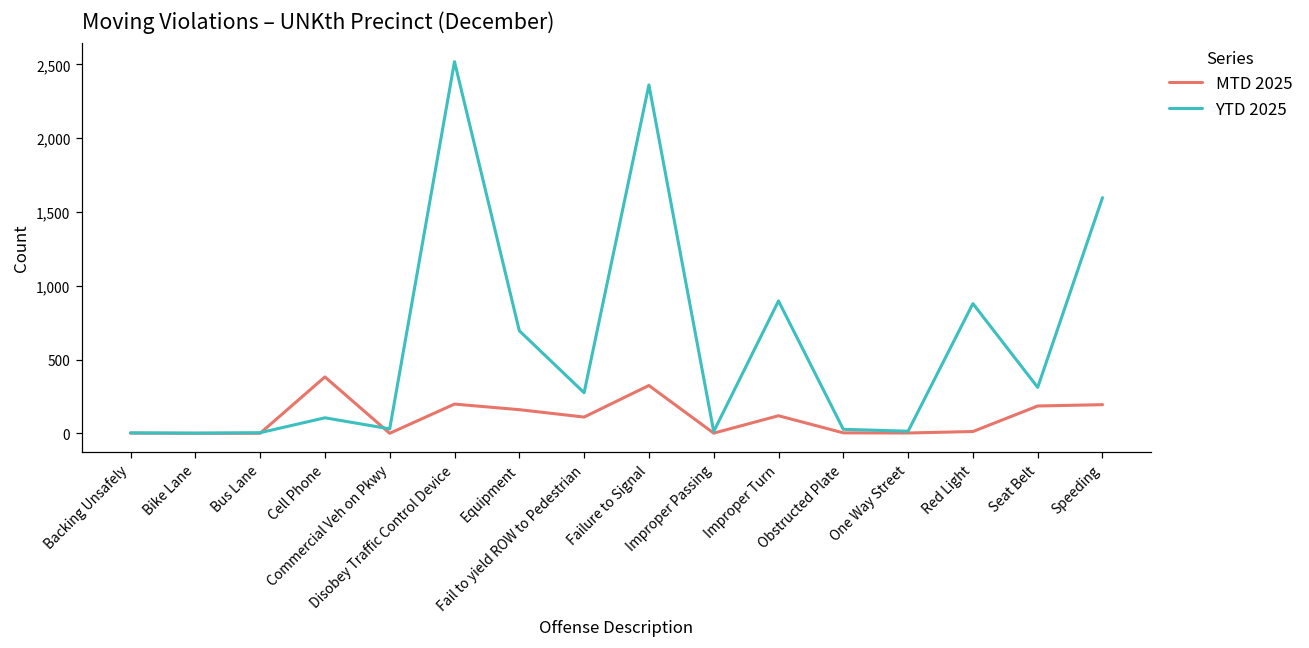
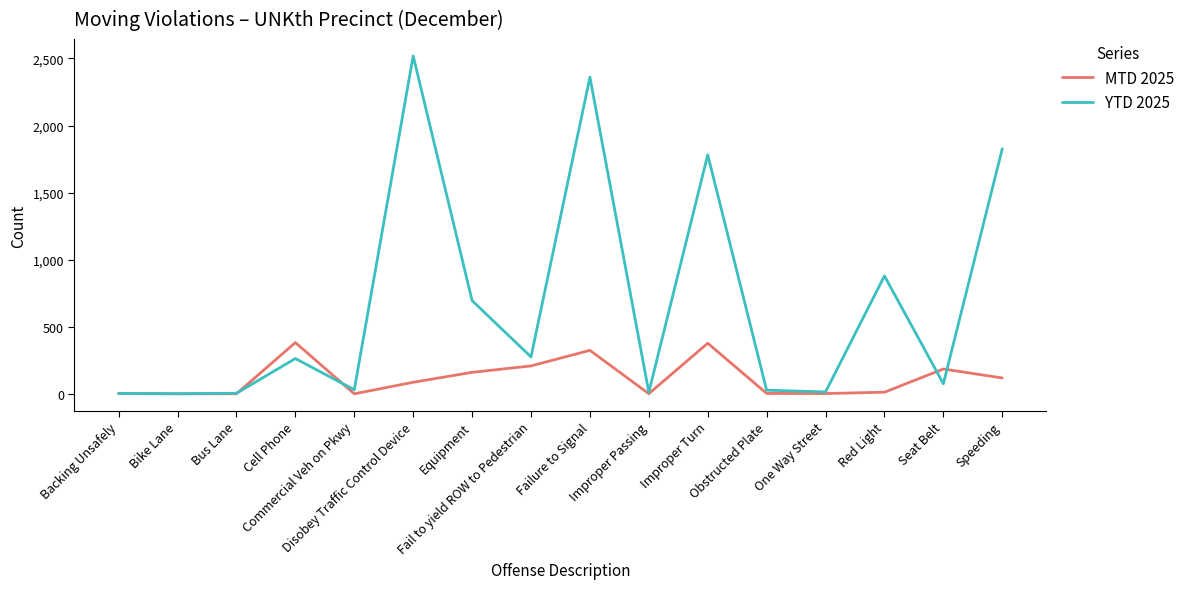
  {
    "MTD 2025": {
      "Cell Phone": "380",
      "Commercial Veh on Pkwy": "0",
-     "Disobey Traffic Control Device": "200",
+     "Disobey Traffic Control Device": "90",
      "Equipment": "160",
-     "Fail to yield ROW to Pedestrian": "110",
+     "Fail to yield ROW to Pedestrian": "210",
      "Failure to Signal": "320",
-     "Improper Turn": "120",
+     "Improper Turn": "380",
      "Obstructed Plate": "0",
      "Red Light": "10",
      "Seat Belt": "190",
-     "Speeding": "190"
+     "Speeding": "120"
    },
    "YTD 2025": {
-     "Cell Phone": "110",
+     "Cell Phone": "260",
      "Commercial Veh on Pkwy": "30",
      "Disobey Traffic Control Device": "2,520",
      "Equipment": "700",
      "Fail to yield ROW to Pedestrian": "280",
      "Failure to Signal": "2,360",
-     "Improper Turn": "900",
+     "Improper Turn": "1,780",
      "Obstructed Plate": "30",
      "Red Light": "880",
-     "Seat Belt": "310",
-     "Speeding": "1,600"
+     "Seat Belt": "80",
+     "Speeding": "1,830"
    }
  }
